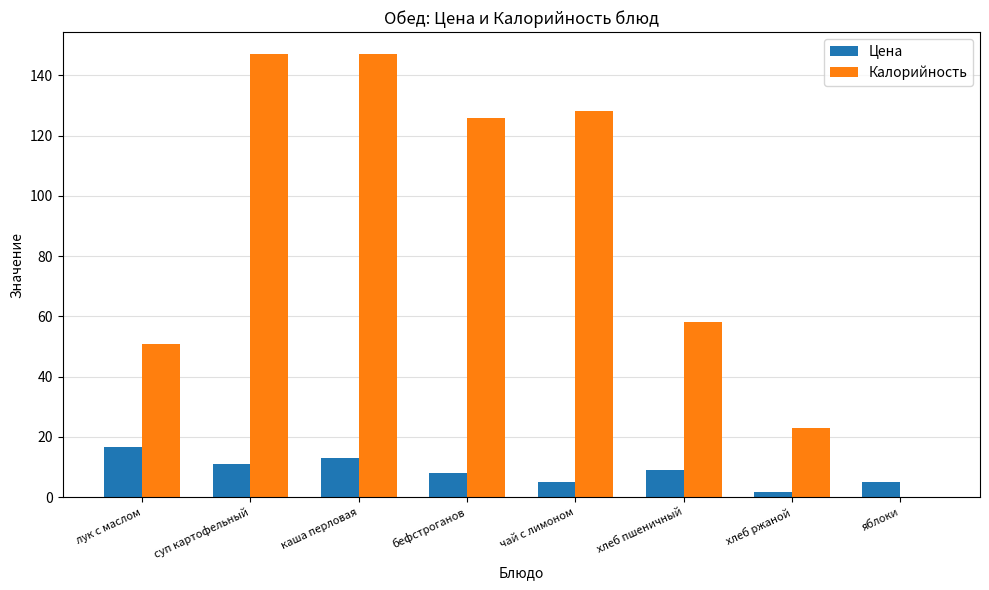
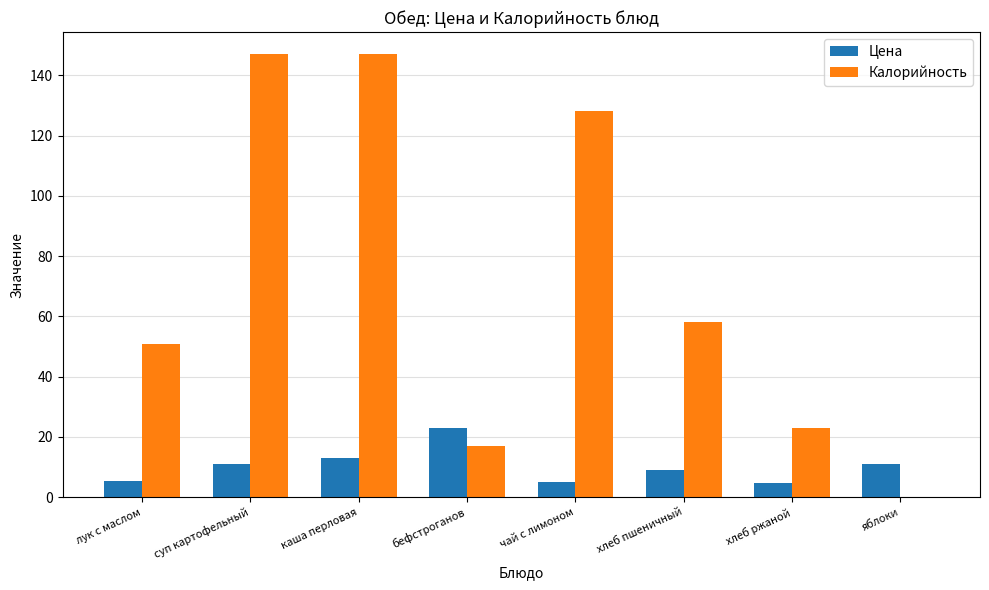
  {
    "Цена": {
-     "лук с маслом": 17,
+     "лук с маслом": 6,
      "суп картофельный": 11,
      "каша перловая": 13,
-     "бефстроганов": 8,
+     "бефстроганов": 23,
      "чай с лимоном": 5,
      "хлеб пшеничный": 9,
-     "хлеб ржаной": 2,
-     "яблоки": 5
+     "хлеб ржаной": 5,
+     "яблоки": 11
    },
    "Калорийность": {
      "лук с маслом": 51,
      "суп картофельный": 147,
      "каша перловая": 147,
-     "бефстроганов": 126,
+     "бефстроганов": 17,
      "чай с лимоном": 128,
      "хлеб пшеничный": 58,
      "хлеб ржаной": 23,
      "яблоки": 0
    }
  }
